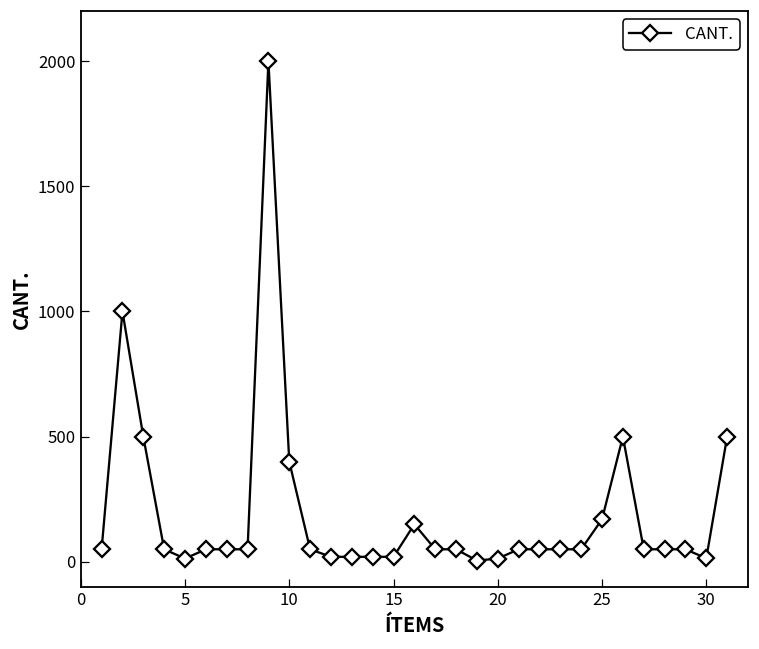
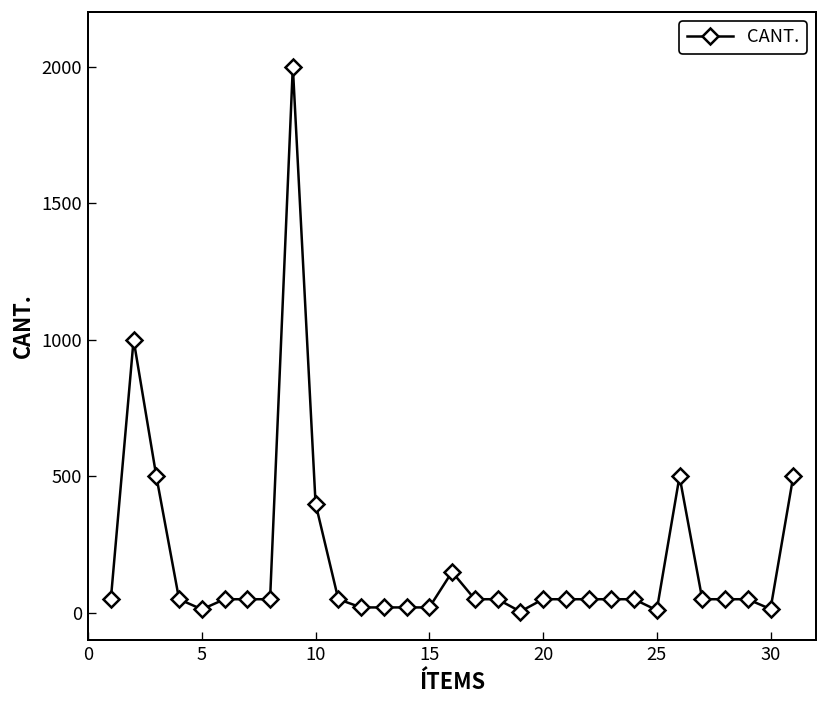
  {
    "5": 10,
    "10": 400,
    "15": 20,
-   "20": 10,
-   "25": 170,
+   "20": 50,
+   "25": 10,
    "30": 10
  }
